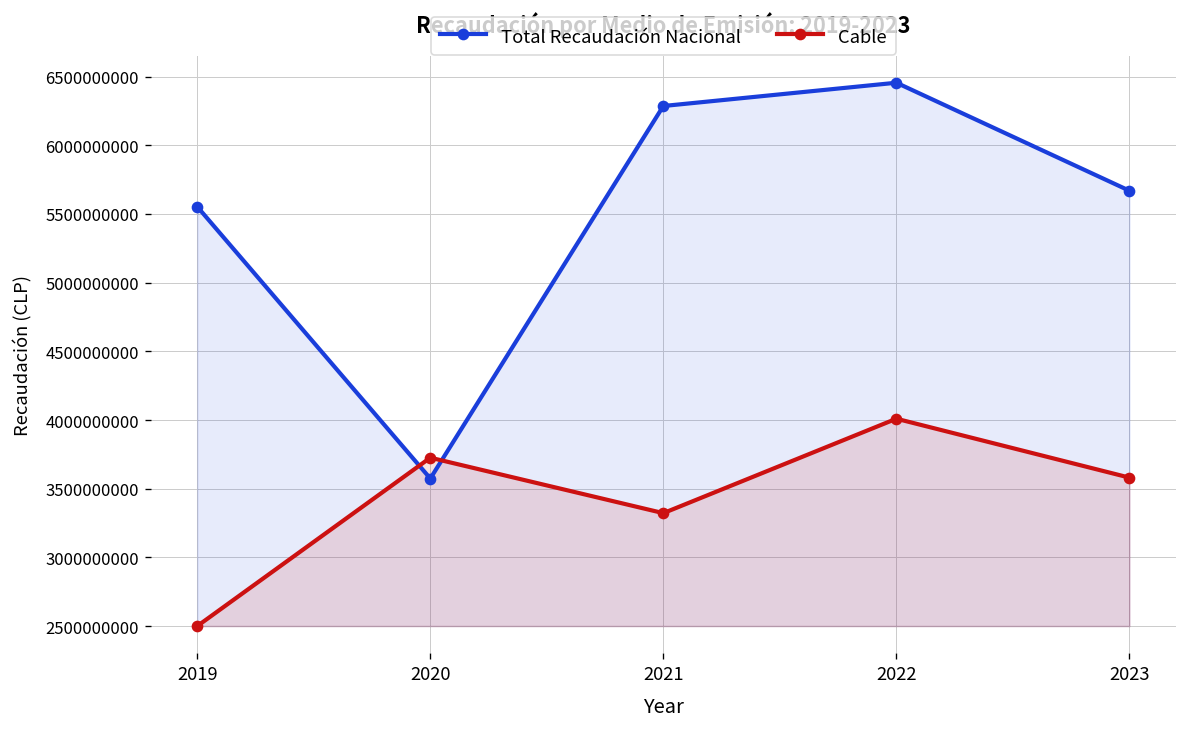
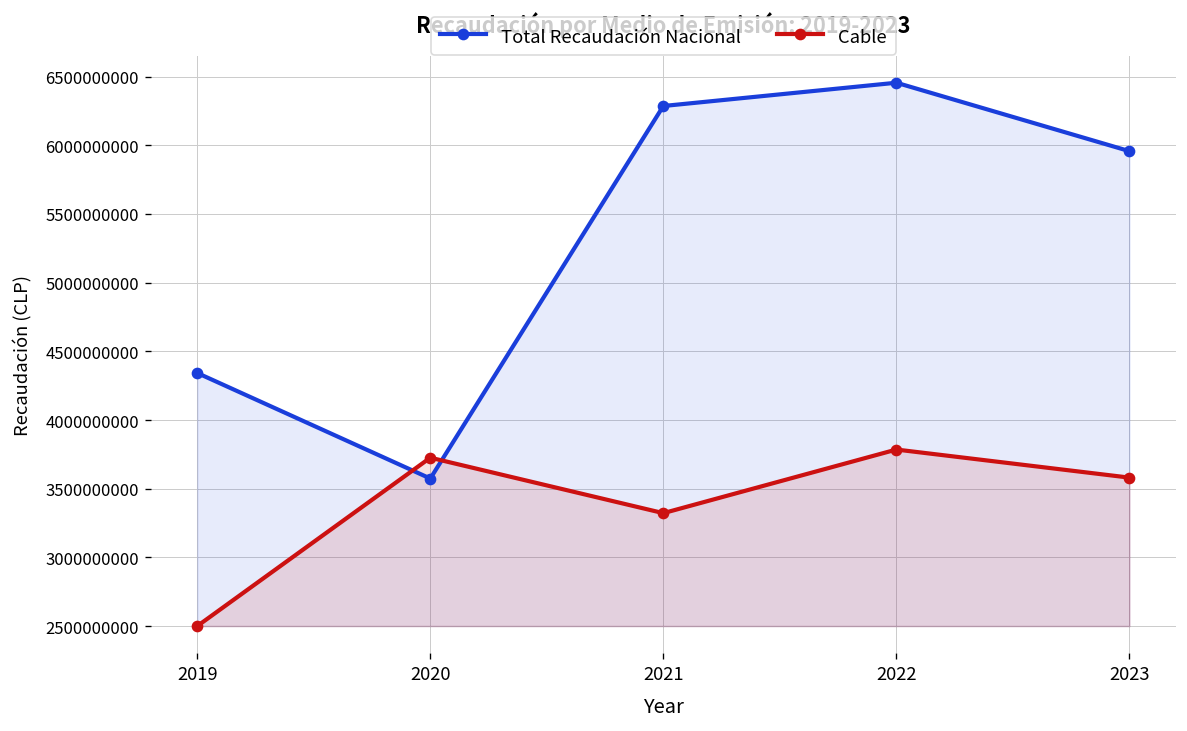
  {
    "Total Recaudación Nacional": {
-     "2019": 5550000000,
+     "2019": 4340000000,
      "2020": 3570000000,
      "2021": 6290000000,
      "2022": 6460000000,
-     "2023": 5670000000
+     "2023": 5960000000
    },
    "Cable": {
      "2019": 2500000000,
      "2020": 3730000000,
      "2021": 3320000000,
-     "2022": 4010000000,
+     "2022": 3790000000,
      "2023": 3580000000
    }
  }
